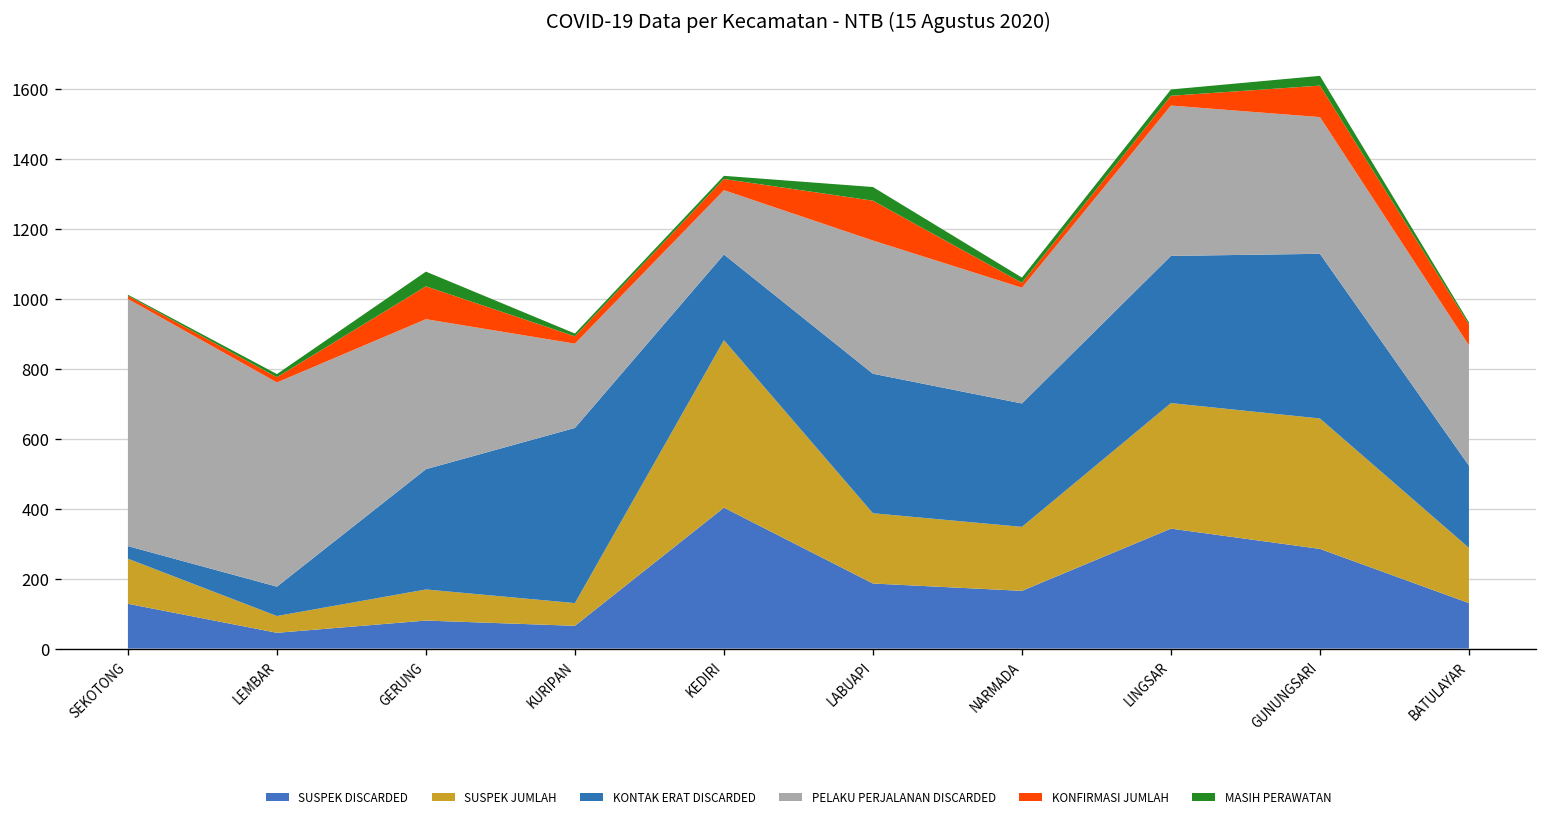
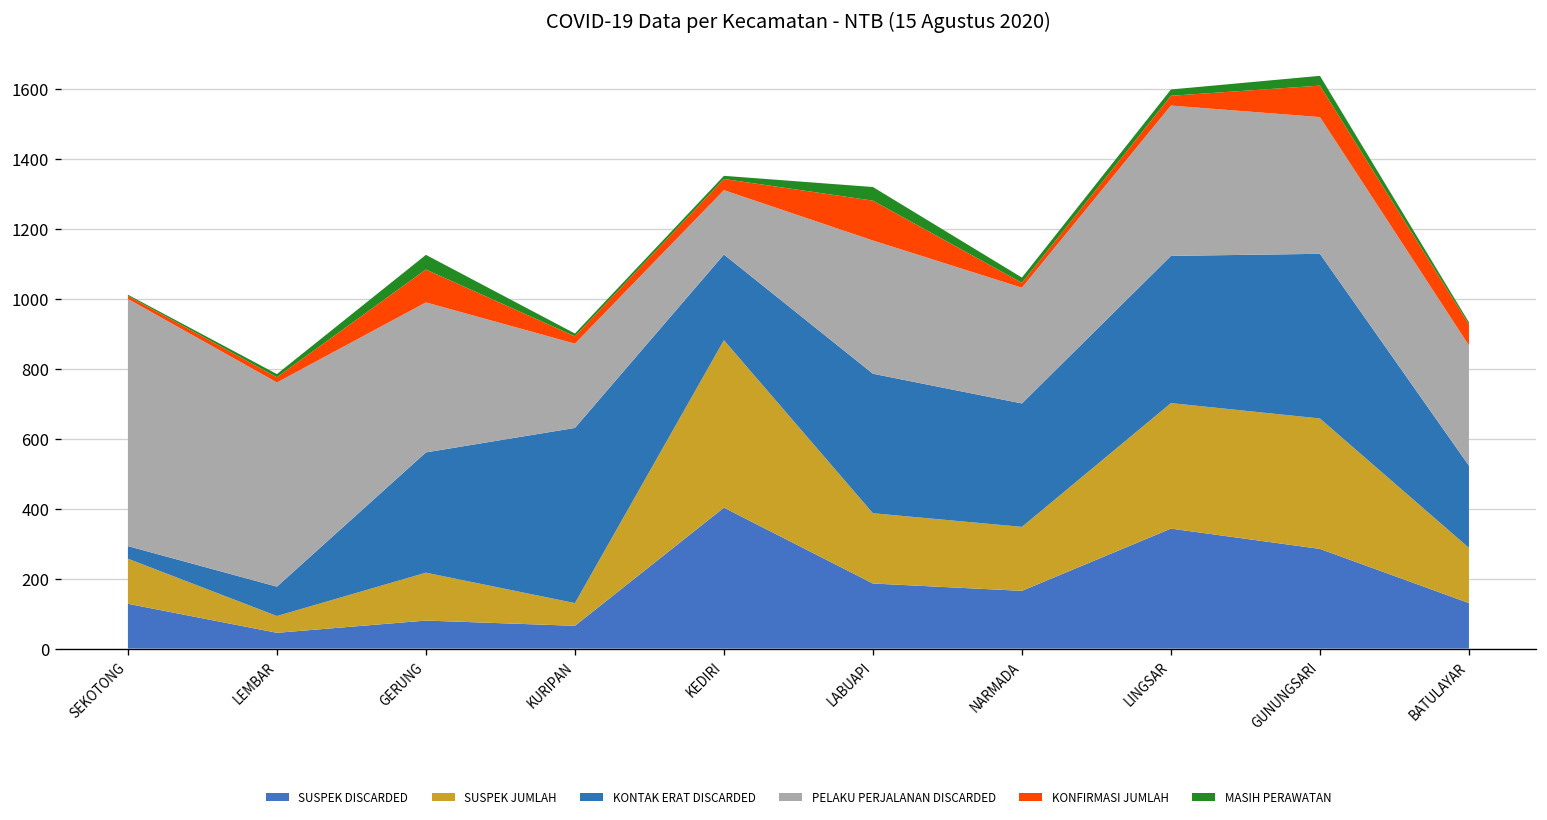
  {
    "SUSPEK JUMLAH": {
-     "GERUNG": 90
+     "GERUNG": 140
    },
    "MASIH PERAWATAN": {
      "LEMBAR": 10,
      "GERUNG": 40,
      "KEDIRI": 10,
      "LABUAPI": 40,
      "NARMADA": 20,
      "LINGSAR": 20,
      "GUNUNGSARI": 30
    }
  }
